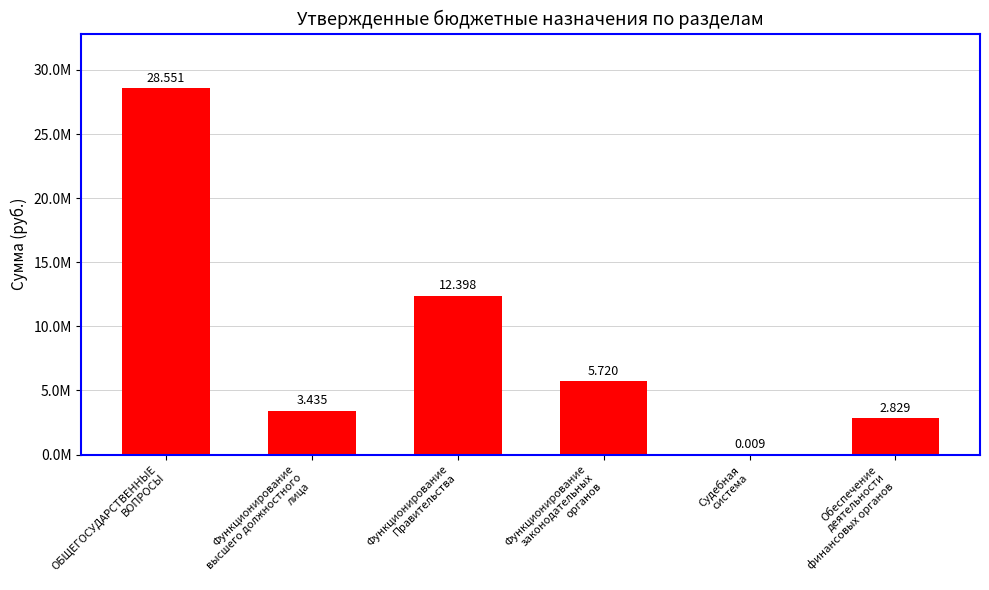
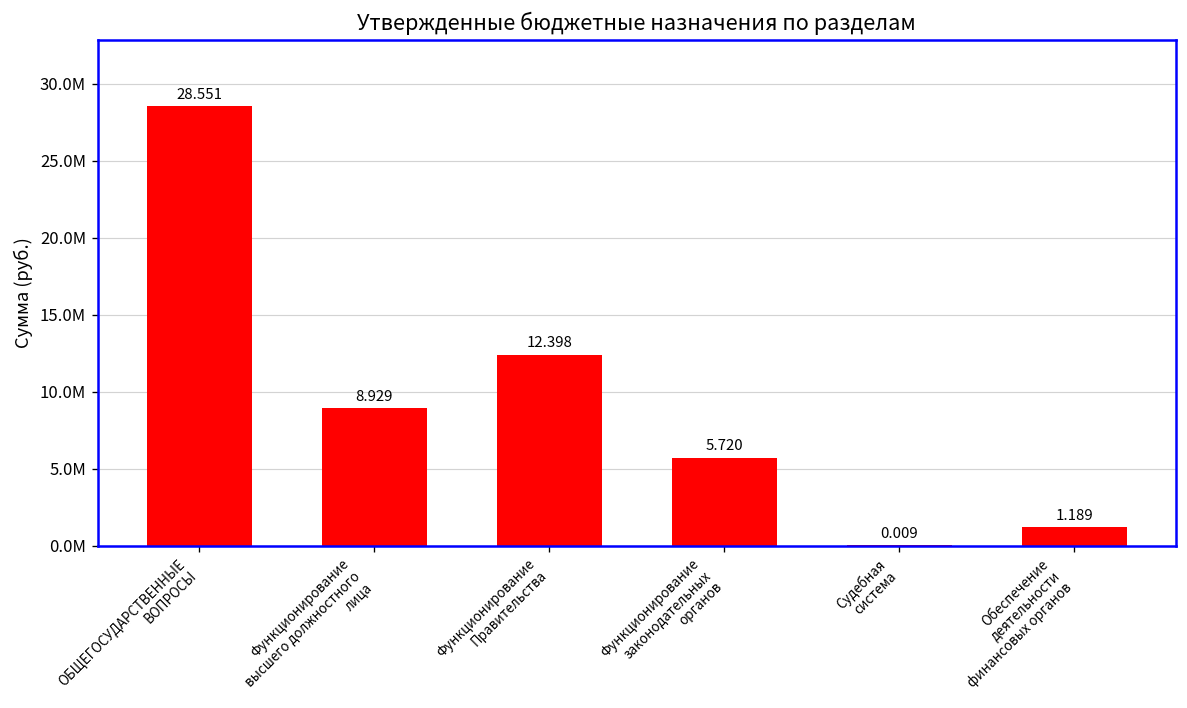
  {
-   "Функционирование высшего должностного лица": 3.435,
-   "Обеспечение деятельности финансовых органов": 2.829
+   "Функционирование высшего должностного лица": 8.929,
+   "Обеспечение деятельности финансовых органов": 1.189
  }
